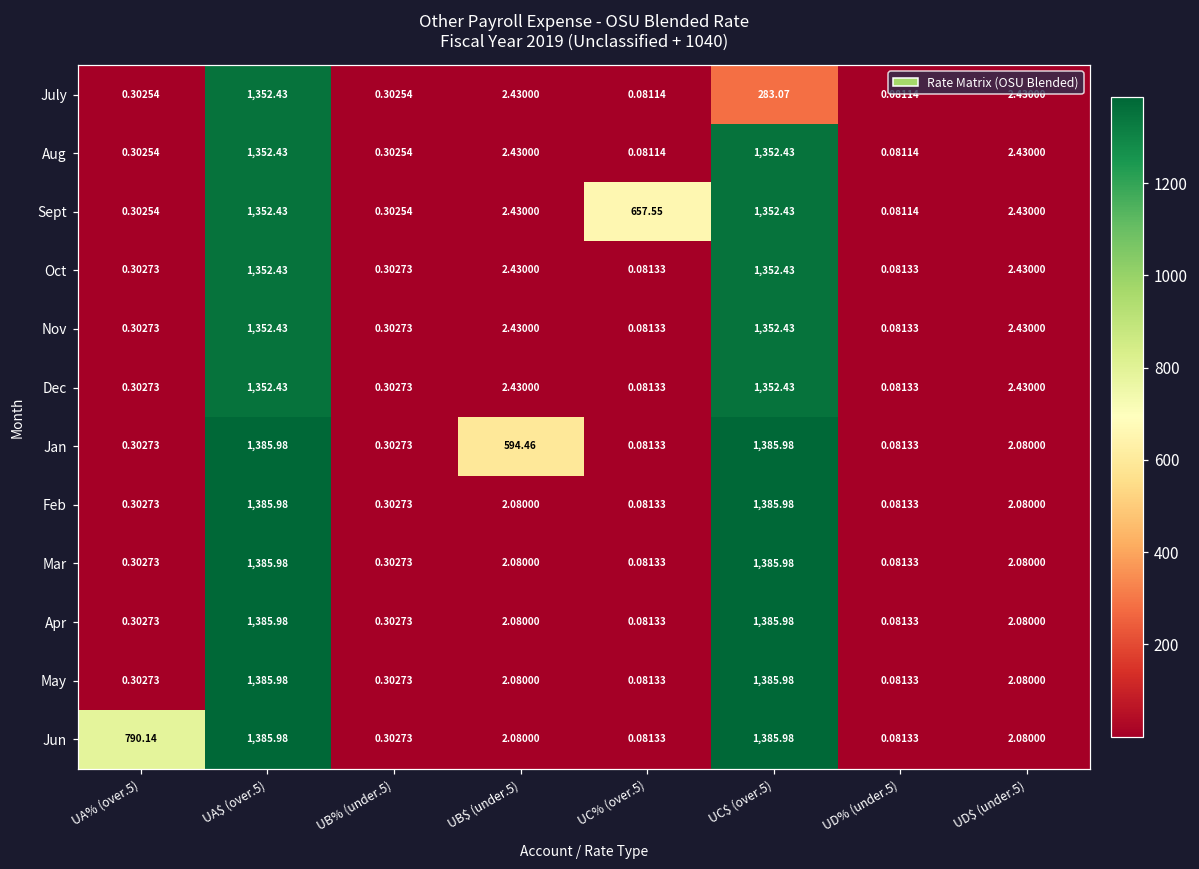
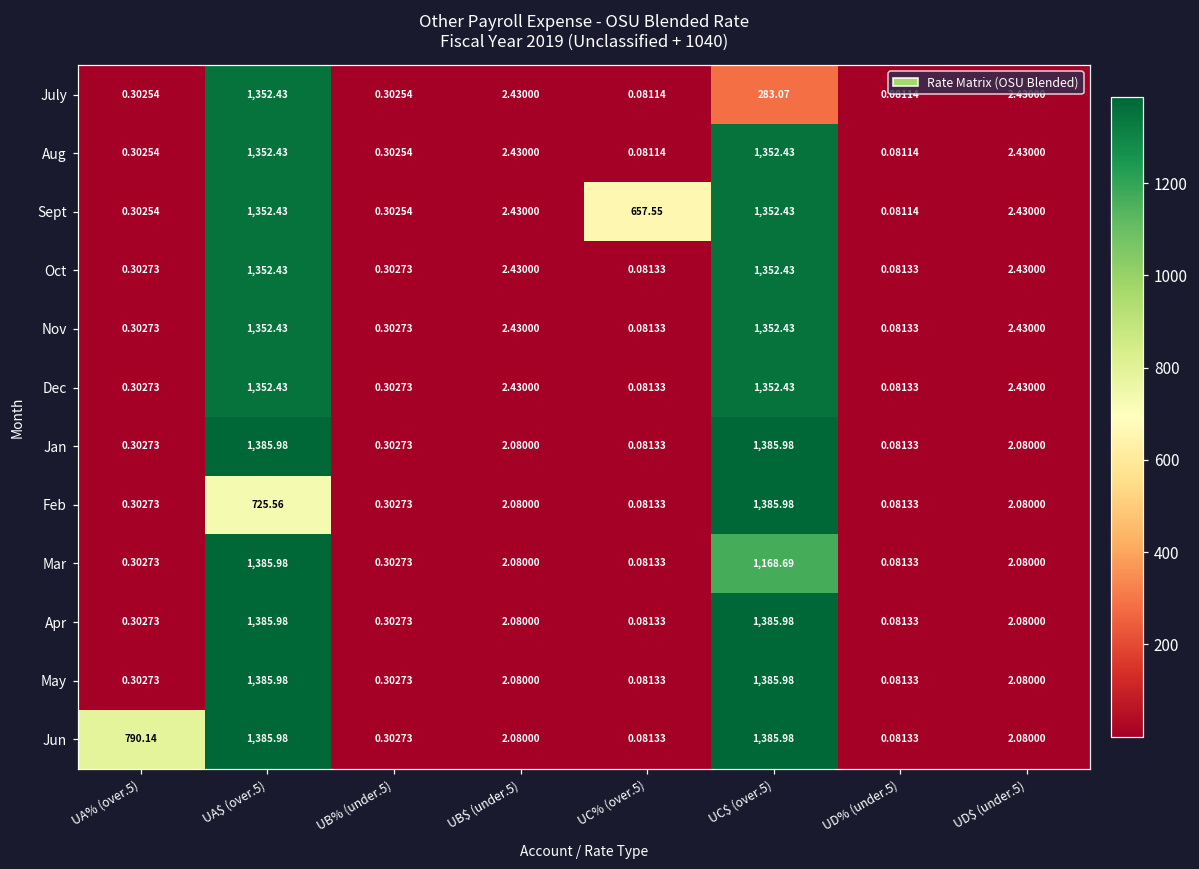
  {
    "July": {
      "UA% (over.5)": "0.30254",
      "UA$ (over.5)": "1,352.43",
      "UB% (under.5)": "0.30254",
      "UB$ (under.5)": "2.43000",
      "UC% (over.5)": "0.08114",
      "UC$ (over.5)": "283.07"
    },
    "Aug": {
      "UA% (over.5)": "0.30254",
      "UA$ (over.5)": "1,352.43",
      "UB% (under.5)": "0.30254",
      "UB$ (under.5)": "2.43000",
      "UC% (over.5)": "0.08114",
      "UC$ (over.5)": "1,352.43",
      "UD% (under.5)": "0.08114",
      "UD$ (under.5)": "2.43000"
    },
    "Sept": {
      "UA% (over.5)": "0.30254",
      "UA$ (over.5)": "1,352.43",
      "UB% (under.5)": "0.30254",
      "UB$ (under.5)": "2.43000",
      "UC% (over.5)": "657.55",
      "UC$ (over.5)": "1,352.43",
      "UD% (under.5)": "0.08114",
      "UD$ (under.5)": "2.43000"
    },
    "Oct": {
      "UA% (over.5)": "0.30273",
      "UA$ (over.5)": "1,352.43",
      "UB% (under.5)": "0.30273",
      "UB$ (under.5)": "2.43000",
      "UC% (over.5)": "0.08133",
      "UC$ (over.5)": "1,352.43",
      "UD% (under.5)": "0.08133",
      "UD$ (under.5)": "2.43000"
    },
    "Nov": {
      "UA% (over.5)": "0.30273",
      "UA$ (over.5)": "1,352.43",
      "UB% (under.5)": "0.30273",
      "UB$ (under.5)": "2.43000",
      "UC% (over.5)": "0.08133",
      "UC$ (over.5)": "1,352.43",
      "UD% (under.5)": "0.08133",
      "UD$ (under.5)": "2.43000"
    },
    "Dec": {
      "UA% (over.5)": "0.30273",
      "UA$ (over.5)": "1,352.43",
      "UB% (under.5)": "0.30273",
      "UB$ (under.5)": "2.43000",
      "UC% (over.5)": "0.08133",
      "UC$ (over.5)": "1,352.43",
      "UD% (under.5)": "0.08133",
      "UD$ (under.5)": "2.43000"
    },
    "Jan": {
      "UA% (over.5)": "0.30273",
      "UA$ (over.5)": "1,385.98",
      "UB% (under.5)": "0.30273",
-     "UB$ (under.5)": "594.46",
+     "UB$ (under.5)": "2.08000",
      "UC% (over.5)": "0.08133",
      "UC$ (over.5)": "1,385.98",
      "UD% (under.5)": "0.08133",
      "UD$ (under.5)": "2.08000"
    },
    "Feb": {
      "UA% (over.5)": "0.30273",
-     "UA$ (over.5)": "1,385.98",
+     "UA$ (over.5)": "725.56",
      "UB% (under.5)": "0.30273",
      "UB$ (under.5)": "2.08000",
      "UC% (over.5)": "0.08133",
      "UC$ (over.5)": "1,385.98",
      "UD% (under.5)": "0.08133",
      "UD$ (under.5)": "2.08000"
    },
    "Mar": {
      "UA% (over.5)": "0.30273",
      "UA$ (over.5)": "1,385.98",
      "UB% (under.5)": "0.30273",
      "UB$ (under.5)": "2.08000",
      "UC% (over.5)": "0.08133",
-     "UC$ (over.5)": "1,385.98",
+     "UC$ (over.5)": "1,168.69",
      "UD% (under.5)": "0.08133",
      "UD$ (under.5)": "2.08000"
    },
    "Apr": {
      "UA% (over.5)": "0.30273",
      "UA$ (over.5)": "1,385.98",
      "UB% (under.5)": "0.30273",
      "UB$ (under.5)": "2.08000",
      "UC% (over.5)": "0.08133",
      "UC$ (over.5)": "1,385.98",
      "UD% (under.5)": "0.08133",
      "UD$ (under.5)": "2.08000"
    },
    "May": {
      "UA% (over.5)": "0.30273",
      "UA$ (over.5)": "1,385.98",
      "UB% (under.5)": "0.30273",
      "UB$ (under.5)": "2.08000",
      "UC% (over.5)": "0.08133",
      "UC$ (over.5)": "1,385.98",
      "UD% (under.5)": "0.08133",
      "UD$ (under.5)": "2.08000"
    },
    "Jun": {
      "UA% (over.5)": "790.14",
      "UA$ (over.5)": "1,385.98",
      "UB% (under.5)": "0.30273",
      "UB$ (under.5)": "2.08000",
      "UC% (over.5)": "0.08133",
      "UC$ (over.5)": "1,385.98",
      "UD% (under.5)": "0.08133",
      "UD$ (under.5)": "2.08000"
    }
  }
